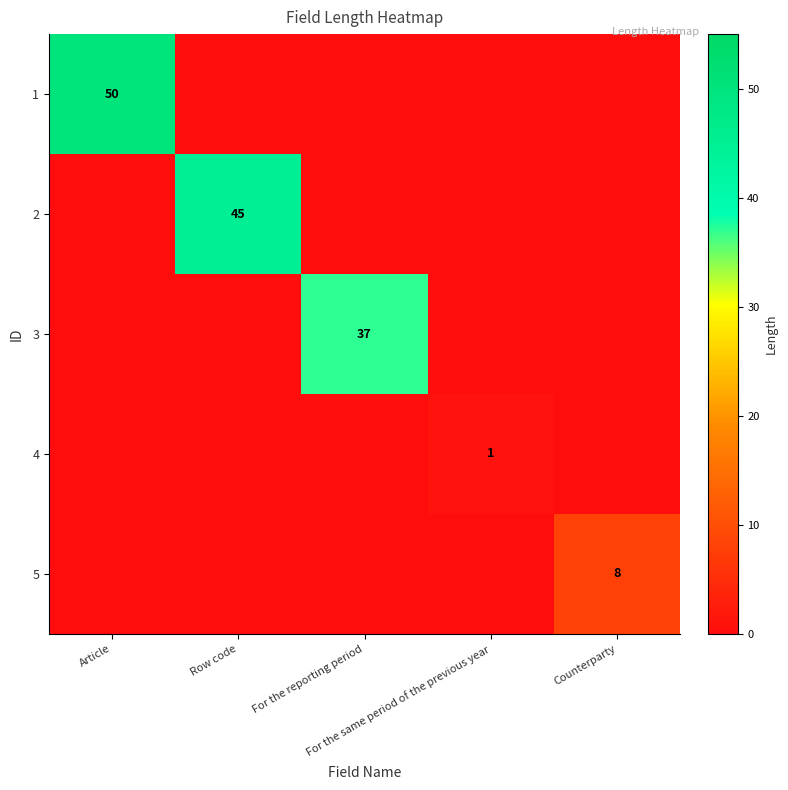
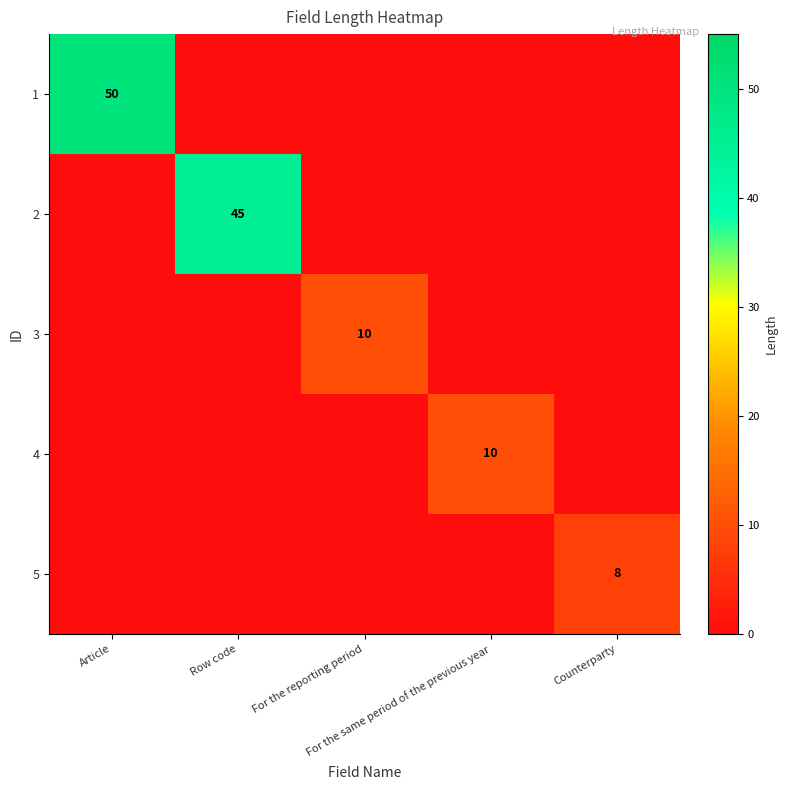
  {
    "1": {
      "Article": 50
    },
    "2": {
      "Row code": 45
    },
    "3": {
-     "For the reporting period": 37
+     "For the reporting period": 10
    },
    "4": {
-     "For the same period of the previous year": 1
+     "For the same period of the previous year": 10
    },
    "5": {
      "Counterparty": 8
    }
  }
